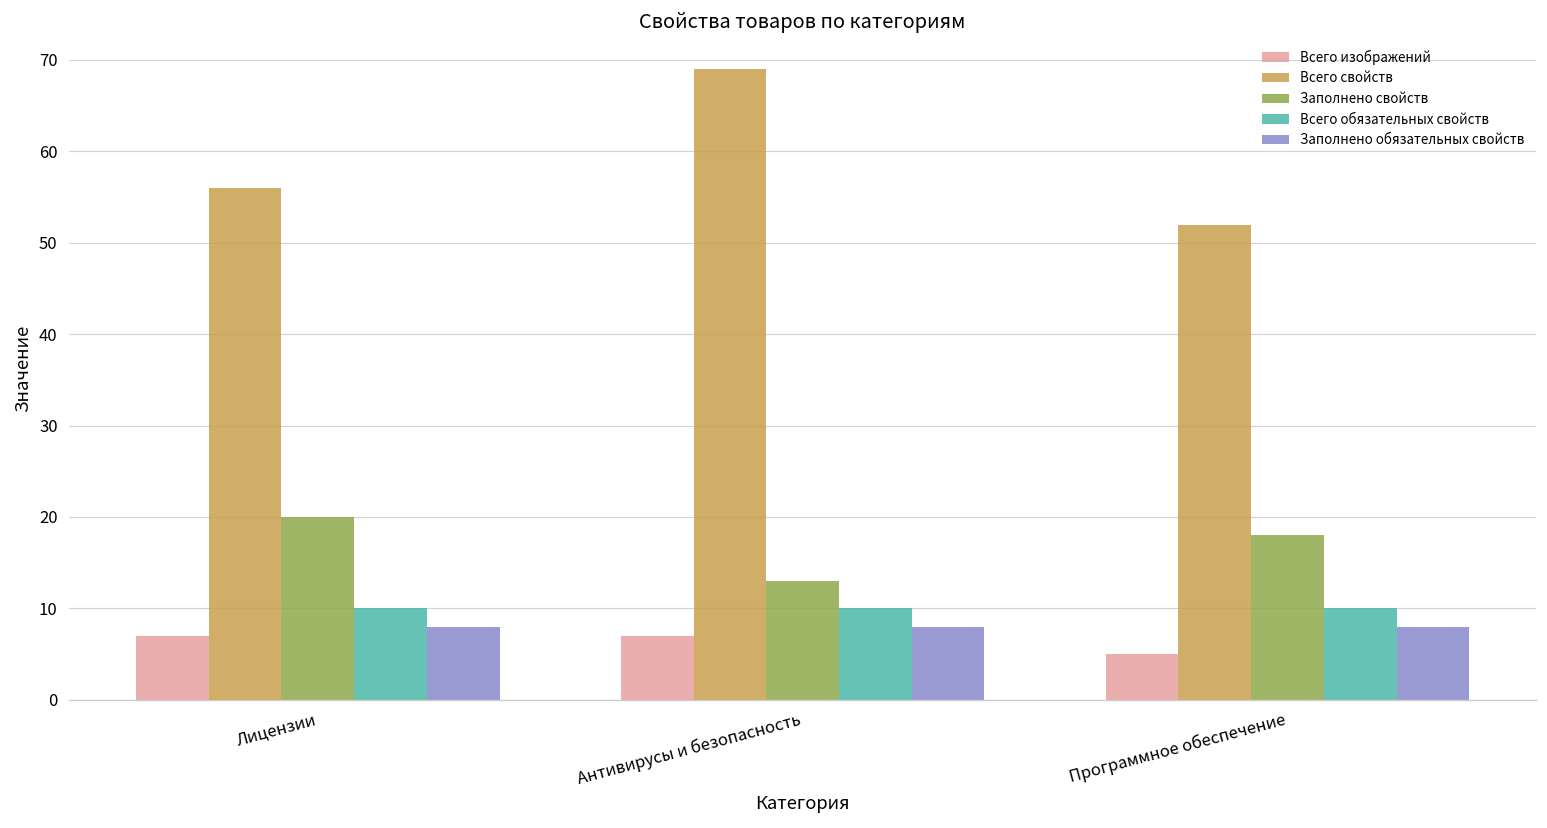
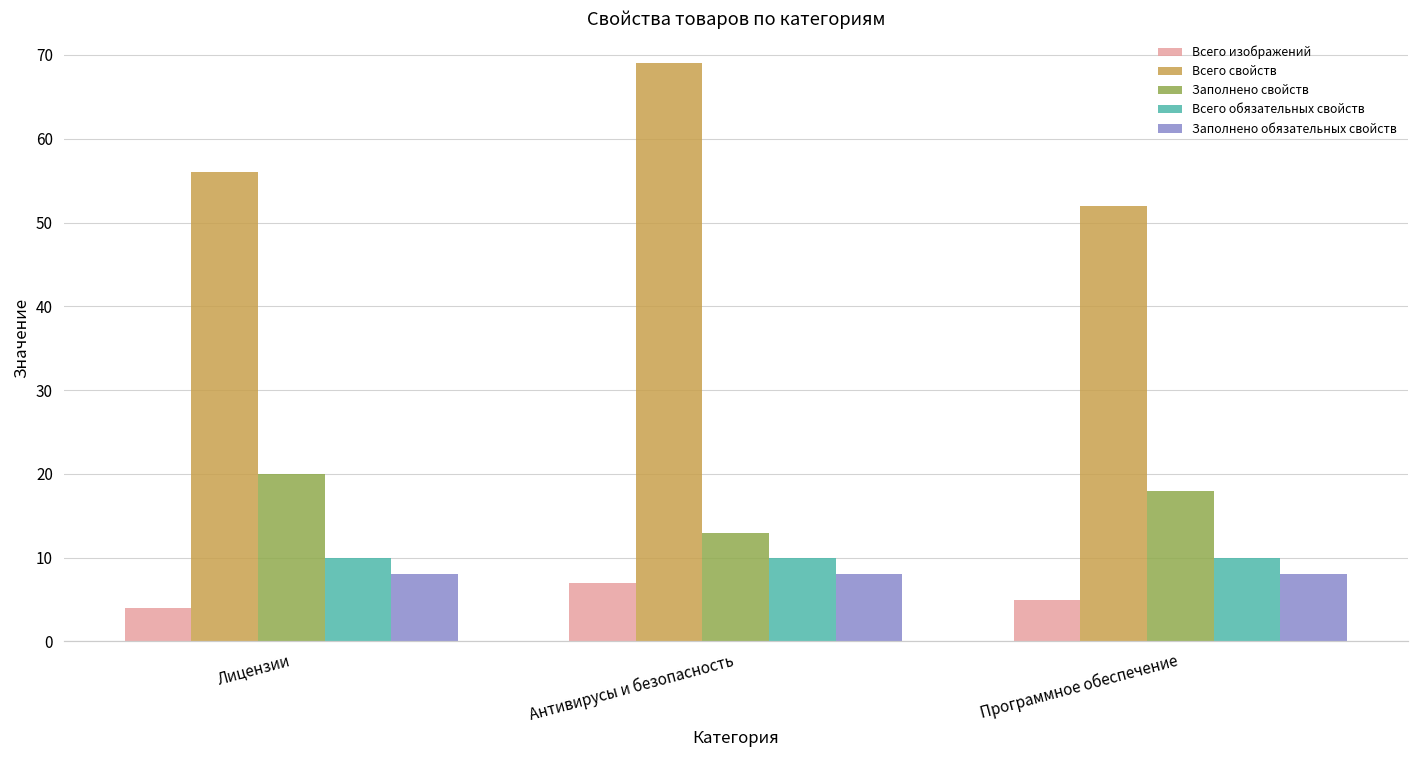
  {
    "Всего изображений": {
-     "Лицензии": 7,
+     "Лицензии": 4,
      "Антивирусы и безопасность": 7,
      "Программное обеспечение": 5
    },
    "Всего обязательных свойств": {
      "Лицензии": 10,
      "Антивирусы и безопасность": 10,
      "Программное обеспечение": 10
    },
    "Заполнено обязательных свойств": {
      "Лицензии": 8,
      "Антивирусы и безопасность": 8,
      "Программное обеспечение": 8
    }
  }
